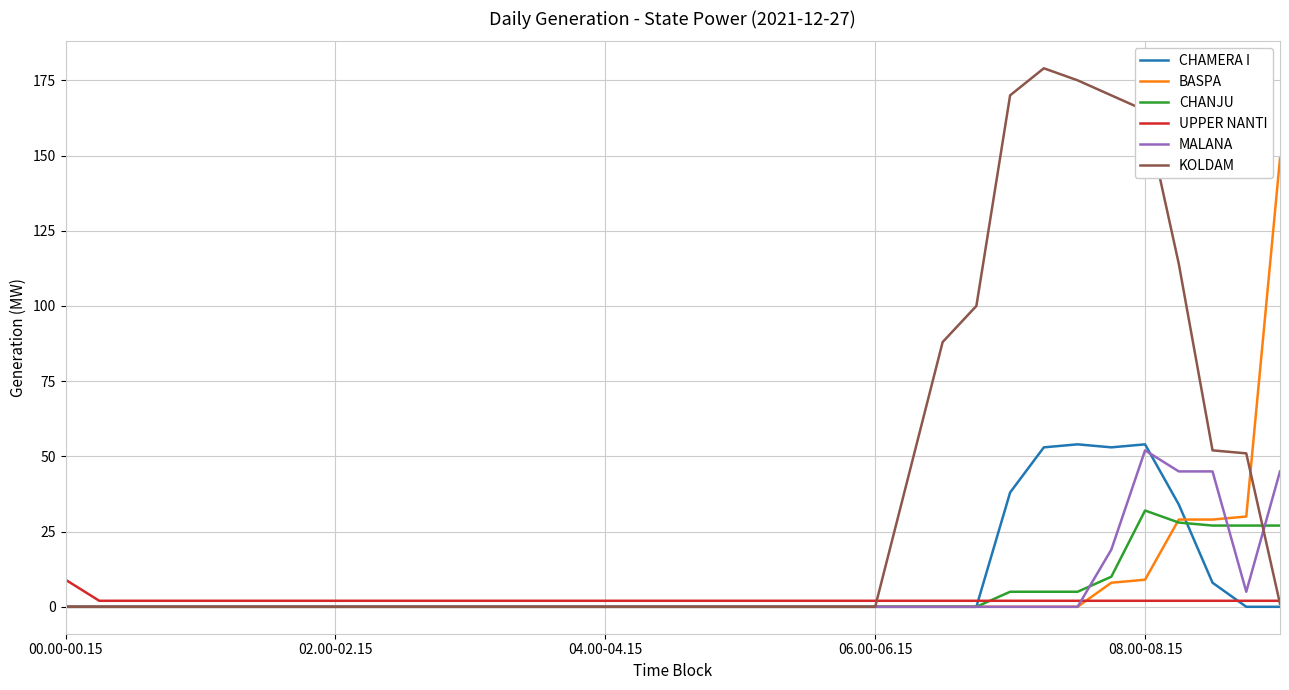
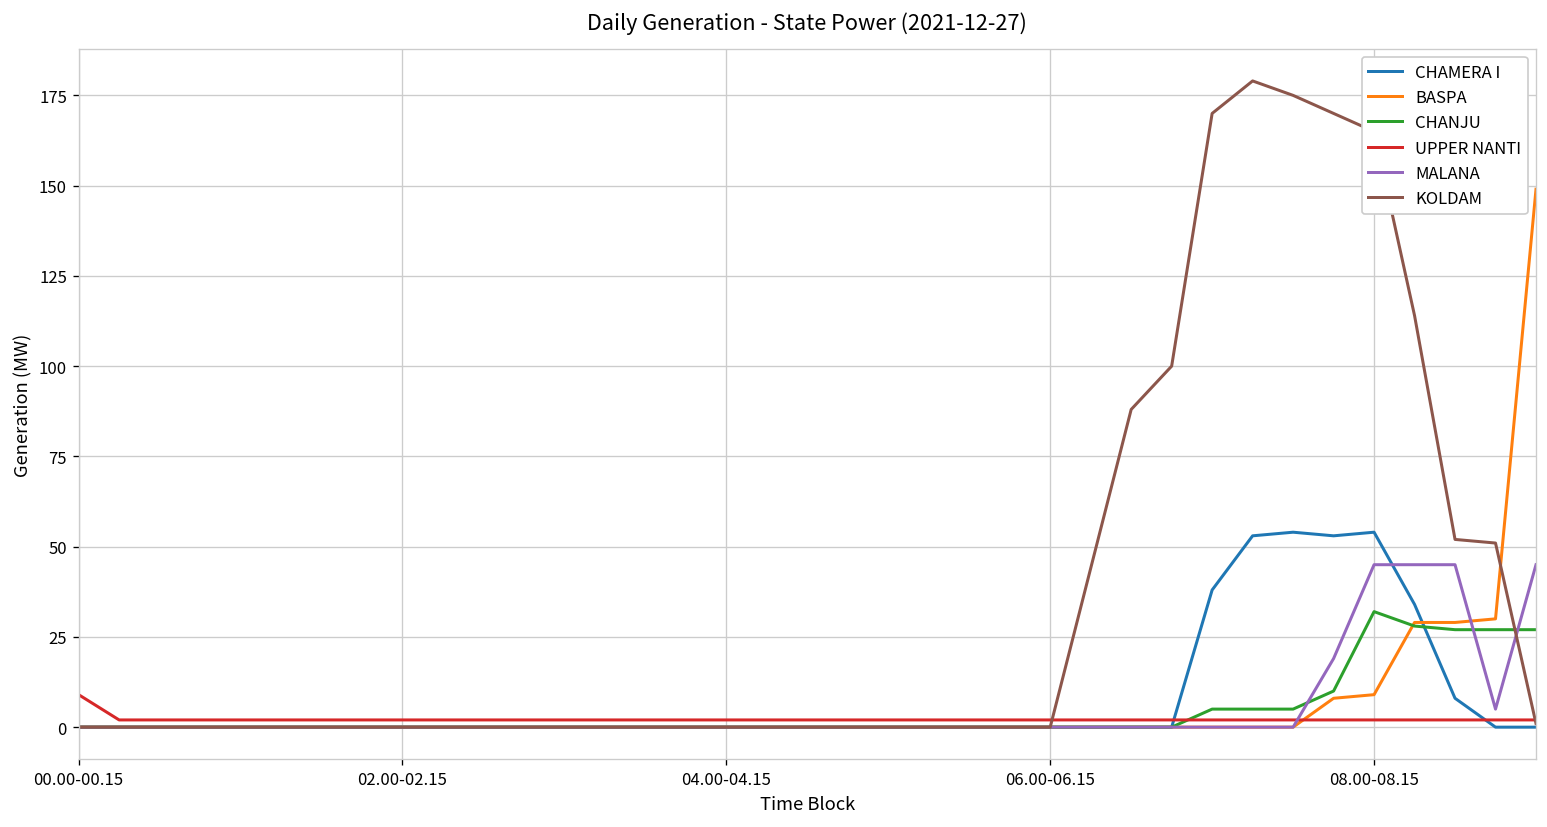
  {
    "CHAMERA I": {
      "08.00-08.15": 54
    },
    "BASPA": {
      "08.00-08.15": 9
    },
    "CHANJU": {
      "08.00-08.15": 32
    },
    "UPPER NANTI": {
      "00.00-00.15": 9,
      "02.00-02.15": 2,
      "04.00-04.15": 2,
      "06.00-06.15": 2,
      "08.00-08.15": 2
    },
    "MALANA": {
-     "08.00-08.15": 52
+     "08.00-08.15": 45
    }
  }
